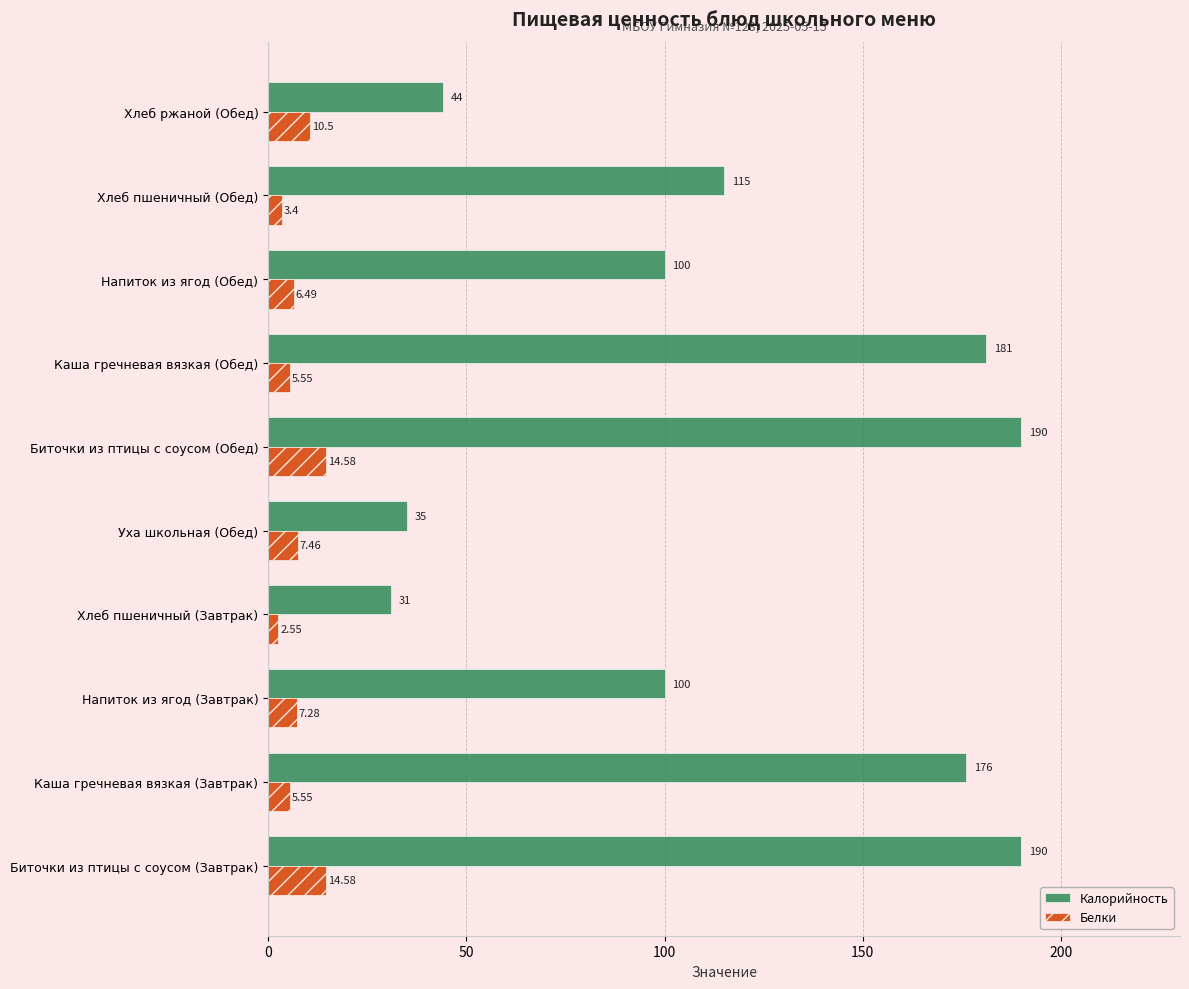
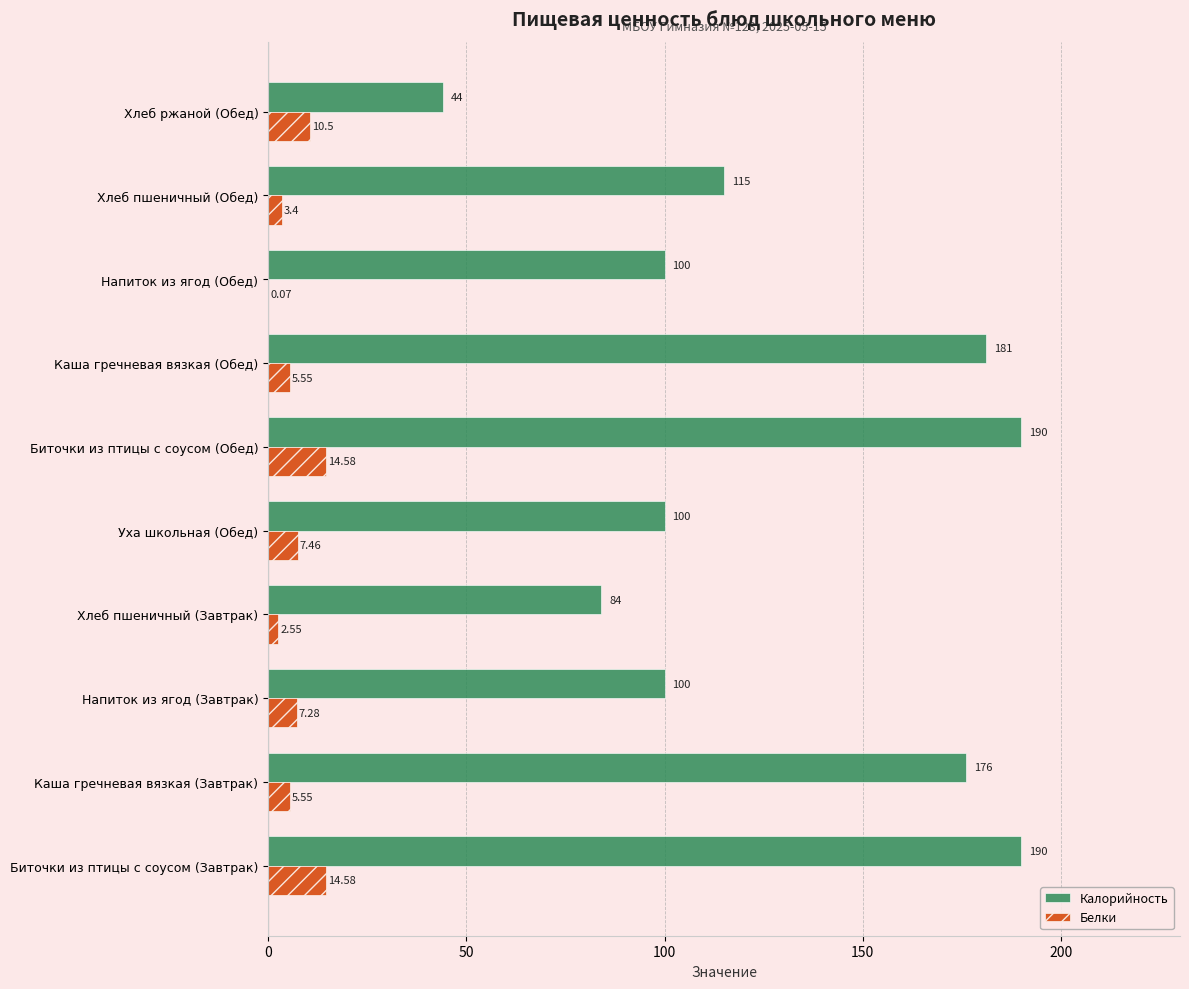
  {
    "Калорийность": {
      "Хлеб ржаной (Обед)": 44,
      "Хлеб пшеничный (Обед)": 115,
      "Напиток из ягод (Обед)": 100,
      "Каша гречневая вязкая (Обед)": 181,
      "Биточки из птицы с соусом (Обед)": 190,
-     "Уха школьная (Обед)": 35,
-     "Хлеб пшеничный (Завтрак)": 31,
+     "Уха школьная (Обед)": 100,
+     "Хлеб пшеничный (Завтрак)": 84,
      "Напиток из ягод (Завтрак)": 100,
      "Каша гречневая вязкая (Завтрак)": 176,
      "Биточки из птицы с соусом (Завтрак)": 190
    },
    "Белки": {
      "Хлеб ржаной (Обед)": 10.5,
      "Хлеб пшеничный (Обед)": 3.4,
-     "Напиток из ягод (Обед)": 6.49,
+     "Напиток из ягод (Обед)": 0.07,
      "Каша гречневая вязкая (Обед)": 5.55,
      "Биточки из птицы с соусом (Обед)": 14.58,
      "Уха школьная (Обед)": 7.46,
      "Хлеб пшеничный (Завтрак)": 2.55,
      "Напиток из ягод (Завтрак)": 7.28,
      "Каша гречневая вязкая (Завтрак)": 5.55,
      "Биточки из птицы с соусом (Завтрак)": 14.58
    }
  }
